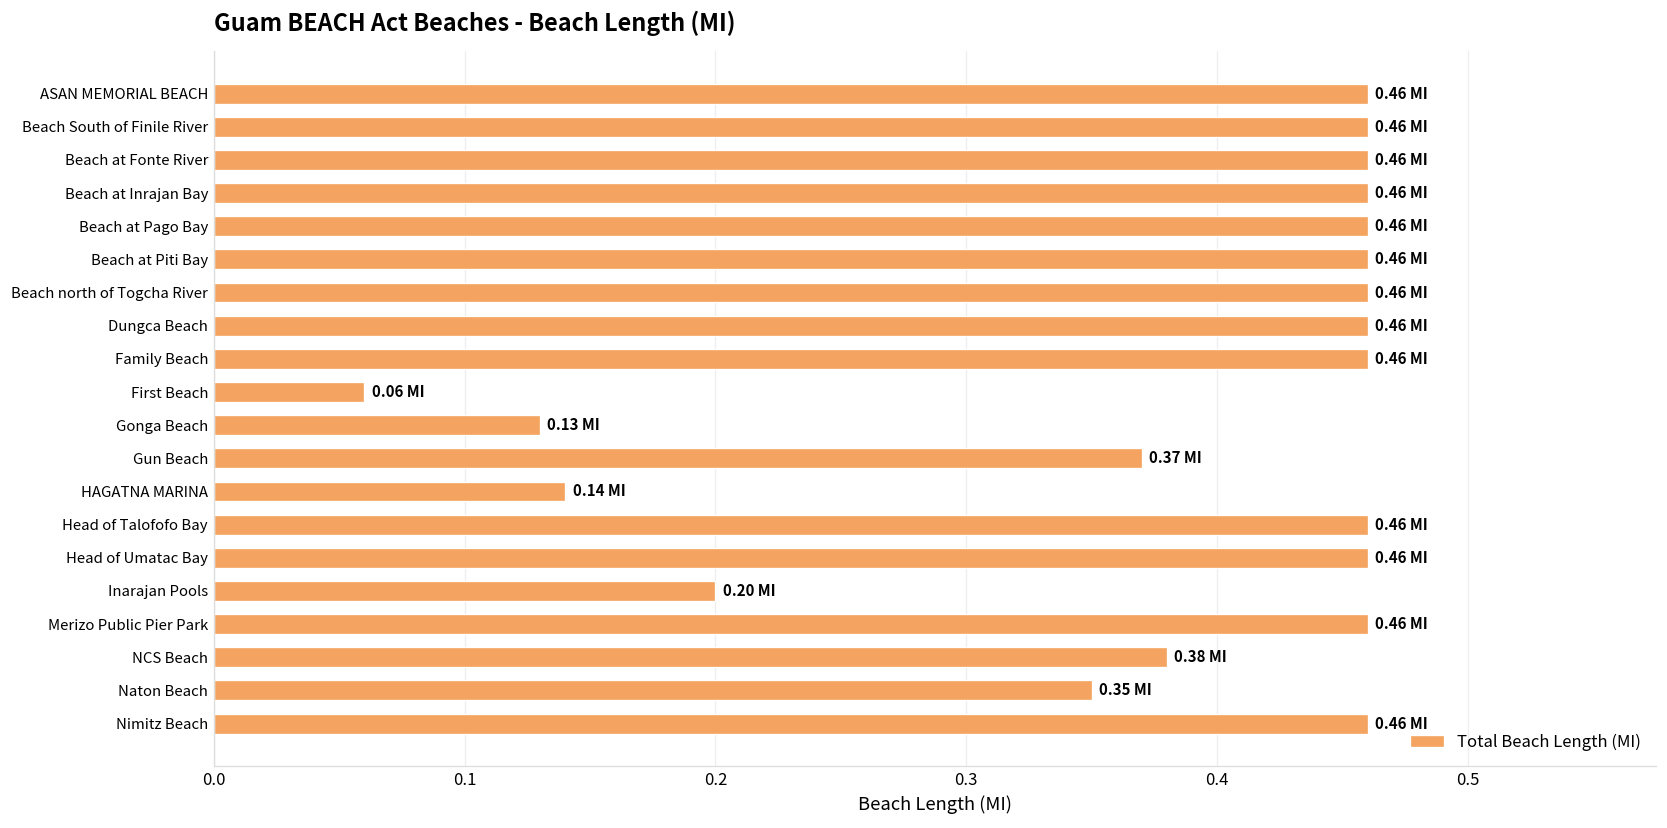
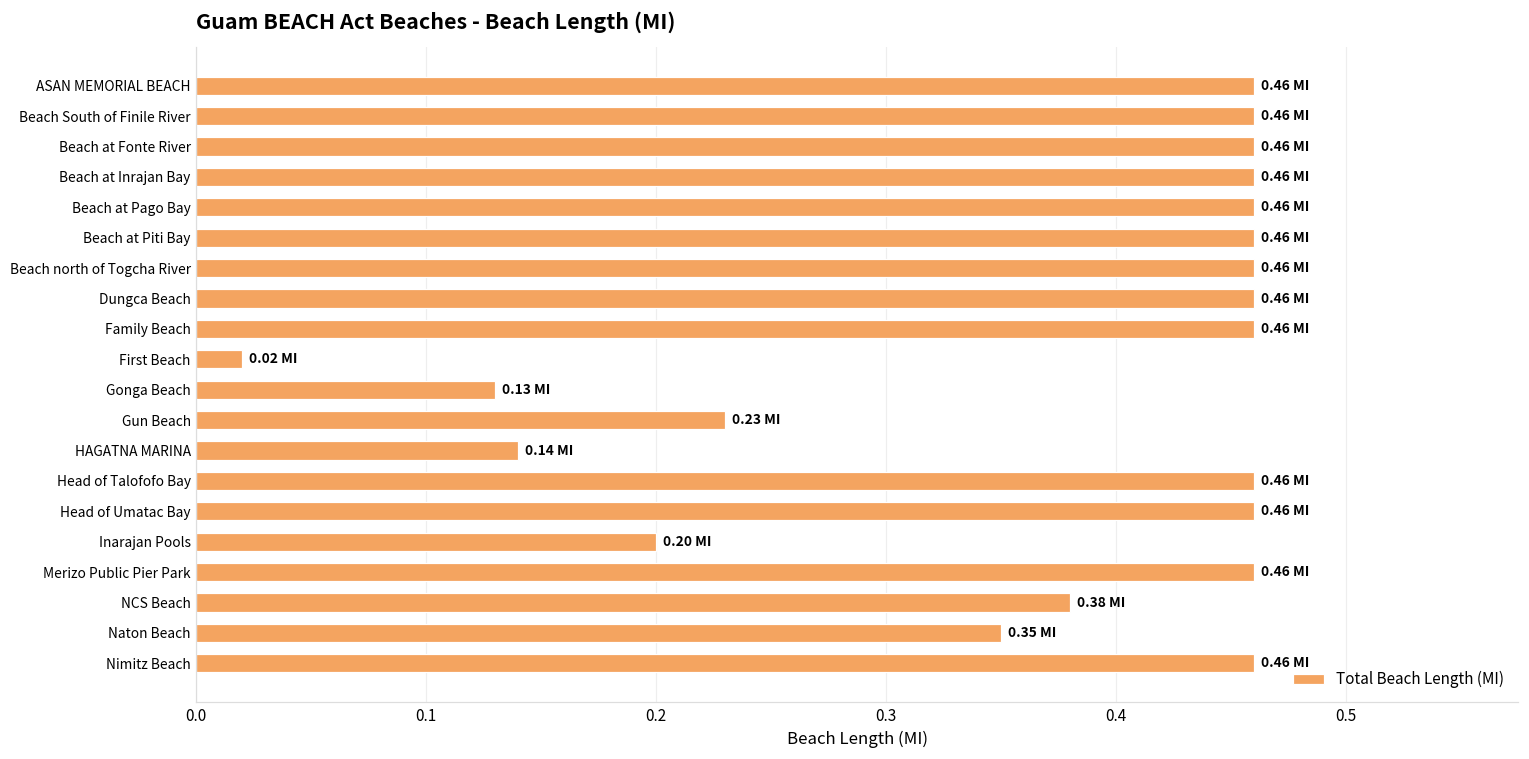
  {
    "ASAN MEMORIAL BEACH": 0.46,
    "Beach South of Finile River": 0.46,
    "Beach at Fonte River": 0.46,
    "Beach at Inrajan Bay": 0.46,
    "Beach at Pago Bay": 0.46,
    "Beach at Piti Bay": 0.46,
    "Beach north of Togcha River": 0.46,
    "Dungca Beach": 0.46,
    "Family Beach": 0.46,
-   "First Beach": 0.06,
+   "First Beach": 0.02,
    "Gonga Beach": 0.13,
-   "Gun Beach": 0.37,
+   "Gun Beach": 0.23,
    "HAGATNA MARINA": 0.14,
    "Head of Talofofo Bay": 0.46,
    "Head of Umatac Bay": 0.46,
    "Inarajan Pools": 0.20,
    "Merizo Public Pier Park": 0.46,
    "NCS Beach": 0.38,
    "Naton Beach": 0.35,
    "Nimitz Beach": 0.46
  }
